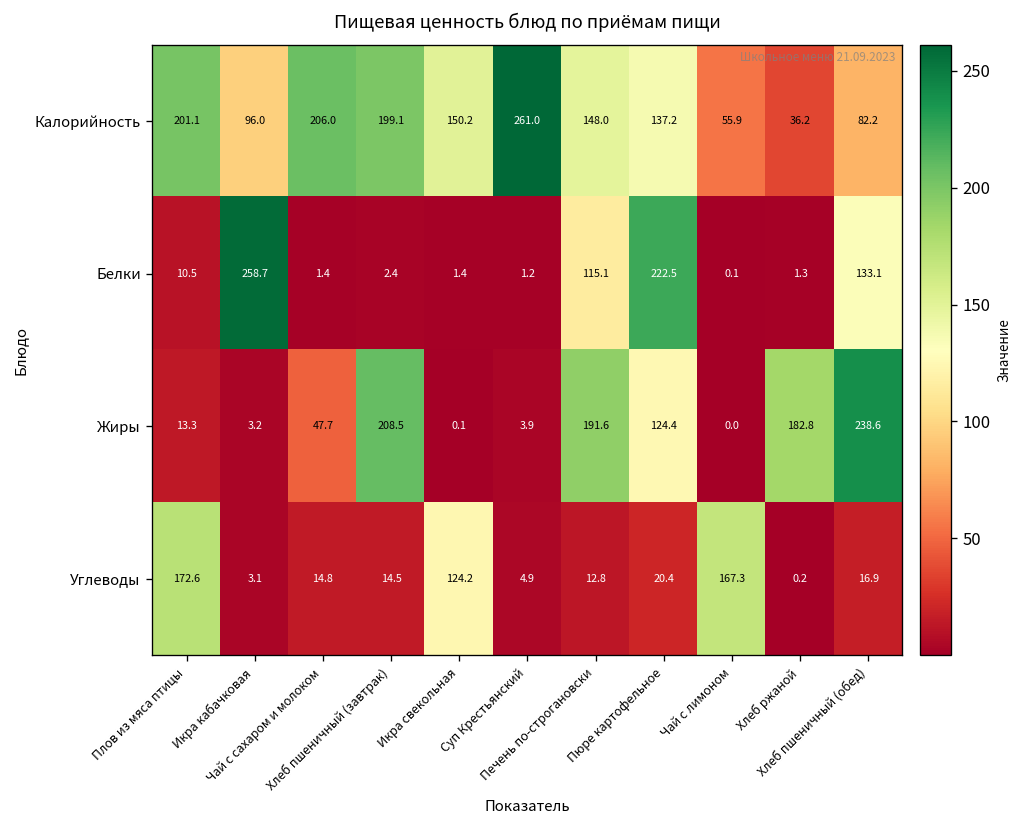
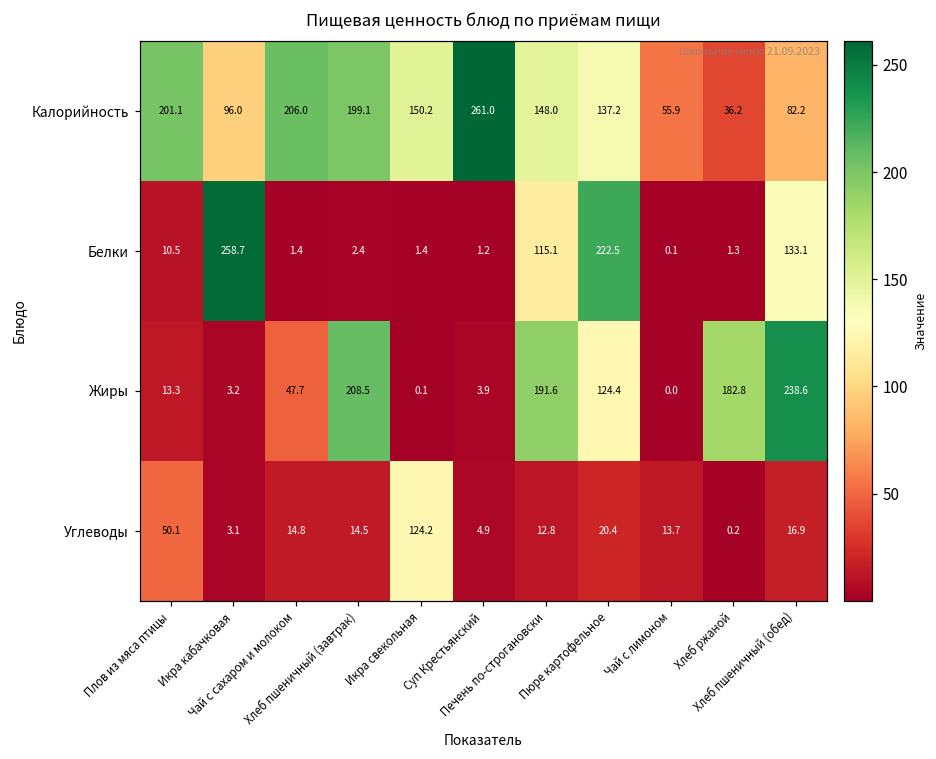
  {
    "Калорийность": {
      "Плов из мяса птицы": 201.1,
      "Икра кабачковая": 96.0,
      "Чай с сахаром и молоком": 206.0,
      "Хлеб пшеничный (завтрак)": 199.1,
      "Икра свекольная": 150.2,
      "Суп Крестьянский": 261.0,
      "Печень по-строгановски": 148.0,
      "Пюре картофельное": 137.2,
      "Чай с лимоном": 55.9,
      "Хлеб пшеничный (обед)": 82.2
    },
    "Белки": {
      "Плов из мяса птицы": 10.5,
      "Икра кабачковая": 258.7,
      "Чай с сахаром и молоком": 1.4,
      "Хлеб пшеничный (завтрак)": 2.4,
      "Икра свекольная": 1.4,
      "Суп Крестьянский": 1.2,
      "Печень по-строгановски": 115.1,
      "Пюре картофельное": 222.5,
      "Чай с лимоном": 0.1,
      "Хлеб ржаной": 1.3,
      "Хлеб пшеничный (обед)": 133.1
    },
    "Жиры": {
      "Плов из мяса птицы": 13.3,
      "Икра кабачковая": 3.2,
      "Чай с сахаром и молоком": 47.7,
      "Хлеб пшеничный (завтрак)": 208.5,
      "Икра свекольная": 0.1,
      "Суп Крестьянский": 3.9,
      "Печень по-строгановски": 191.6,
      "Пюре картофельное": 124.4,
      "Чай с лимоном": 0.0,
      "Хлеб ржаной": 182.8,
      "Хлеб пшеничный (обед)": 238.6
    },
    "Углеводы": {
-     "Плов из мяса птицы": 172.6,
+     "Плов из мяса птицы": 50.1,
      "Икра кабачковая": 3.1,
      "Чай с сахаром и молоком": 14.8,
      "Хлеб пшеничный (завтрак)": 14.5,
      "Икра свекольная": 124.2,
      "Суп Крестьянский": 4.9,
      "Печень по-строгановски": 12.8,
      "Пюре картофельное": 20.4,
-     "Чай с лимоном": 167.3,
+     "Чай с лимоном": 13.7,
      "Хлеб ржаной": 0.2,
      "Хлеб пшеничный (обед)": 16.9
    }
  }
